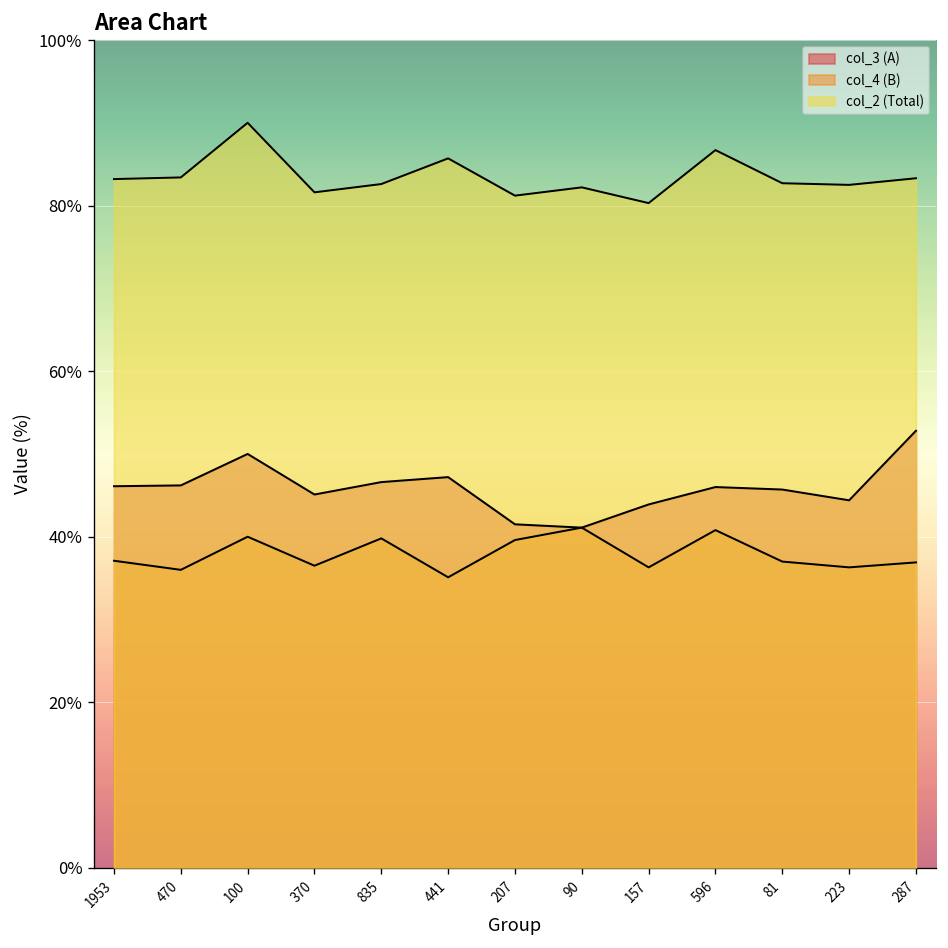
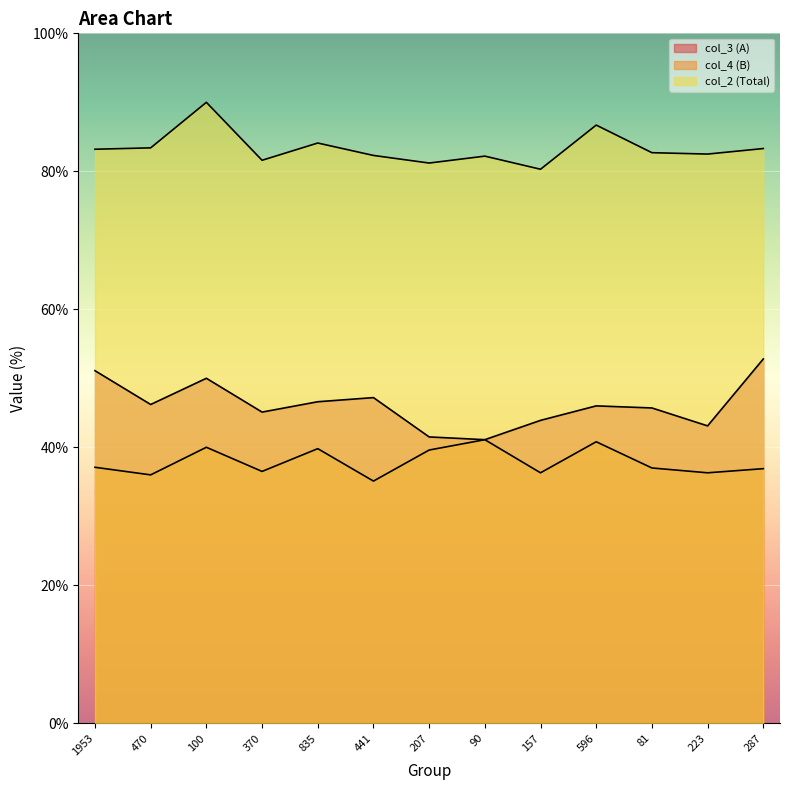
  {
    "col_3 (A)": {
-     "1953": "46%",
+     "1953": "51%",
      "470": "46%",
      "100": "50%",
      "370": "45%",
      "835": "47%",
      "441": "47%",
      "207": "42%",
      "157": "44%",
      "596": "46%",
      "81": "46%",
-     "223": "44%",
+     "223": "43%",
      "287": "53%"
    },
    "col_4 (B)": {
      "1953": "37%",
      "470": "36%",
      "100": "40%",
      "370": "37%",
      "835": "40%",
      "441": "35%",
      "207": "40%",
      "157": "36%",
      "596": "41%",
      "81": "37%",
      "223": "36%",
      "287": "37%"
    },
    "col_2 (Total)": {
      "1953": "83%",
      "470": "83%",
      "100": "90%",
      "370": "82%",
-     "835": "83%",
-     "441": "86%",
+     "835": "84%",
+     "441": "82%",
      "207": "81%",
      "90": "82%",
      "157": "80%",
      "596": "87%",
      "81": "83%",
      "223": "83%",
      "287": "83%"
    }
  }
